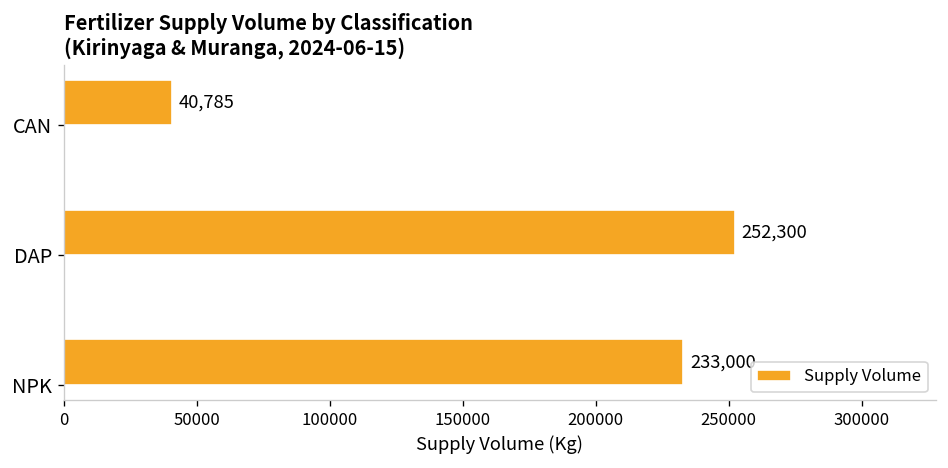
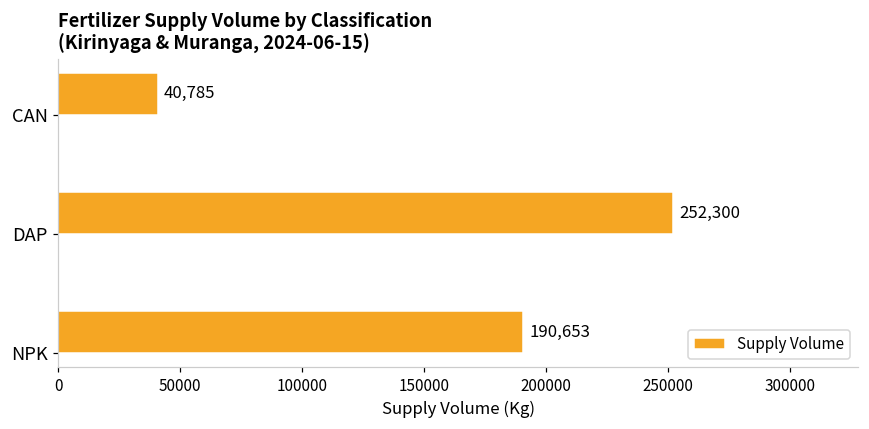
  {
    "CAN": "40,785",
    "DAP": "252,300",
-   "NPK": "233,000"
+   "NPK": "190,653"
  }
